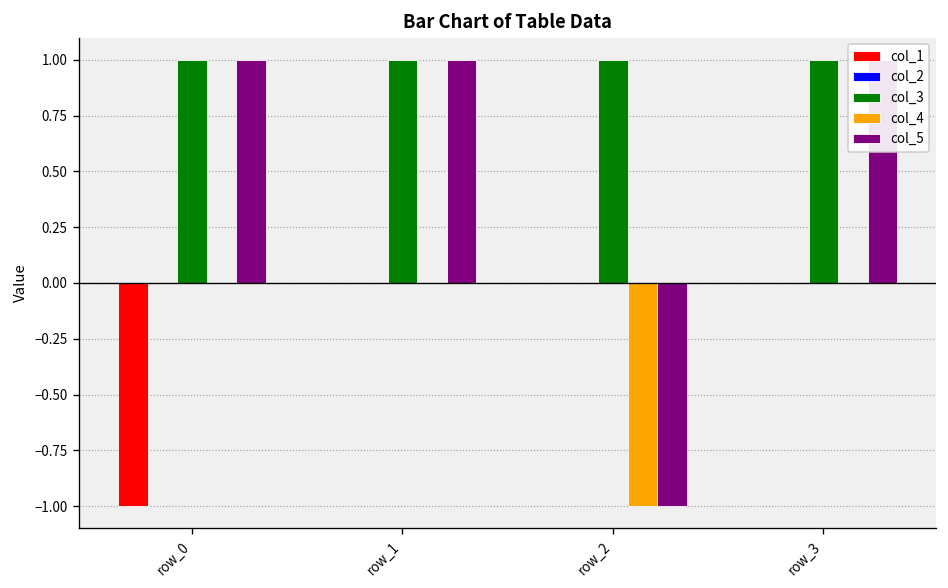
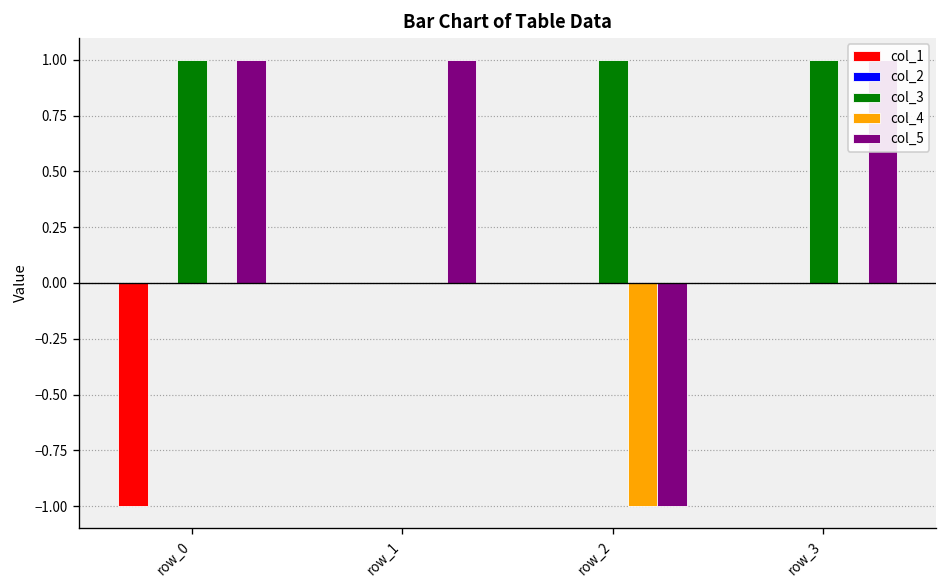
  {
    "col_1": {
      "row_0": -1,
      "row_1": 0,
      "row_2": 0,
      "row_3": 0
    },
    "col_2": {
      "row_0": 0,
      "row_1": 0,
      "row_2": 0,
      "row_3": 0
    },
    "col_3": {
      "row_0": 1,
-     "row_1": 1,
+     "row_1": 0,
      "row_2": 1,
      "row_3": 1
    },
    "col_4": {
      "row_0": 0,
      "row_1": 0,
      "row_2": -1,
      "row_3": 0
    },
    "col_5": {
      "row_0": 1,
      "row_1": 1,
      "row_2": -1
    }
  }
